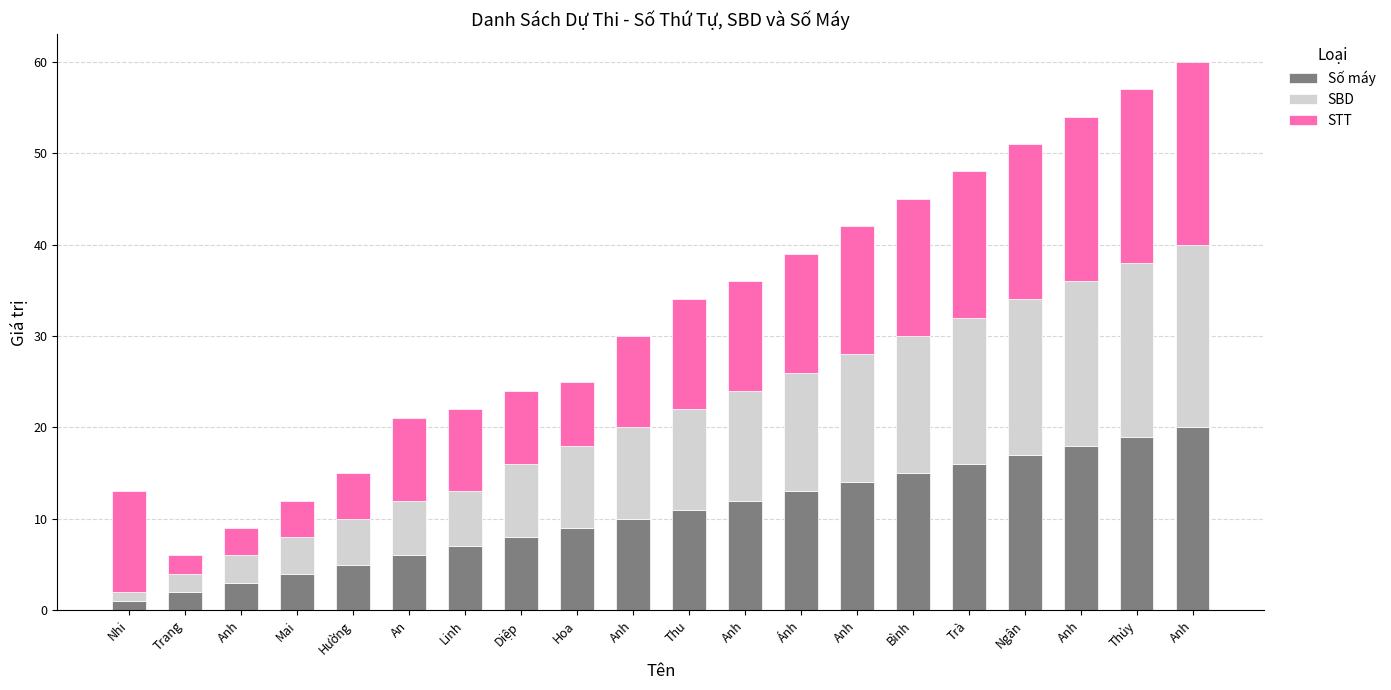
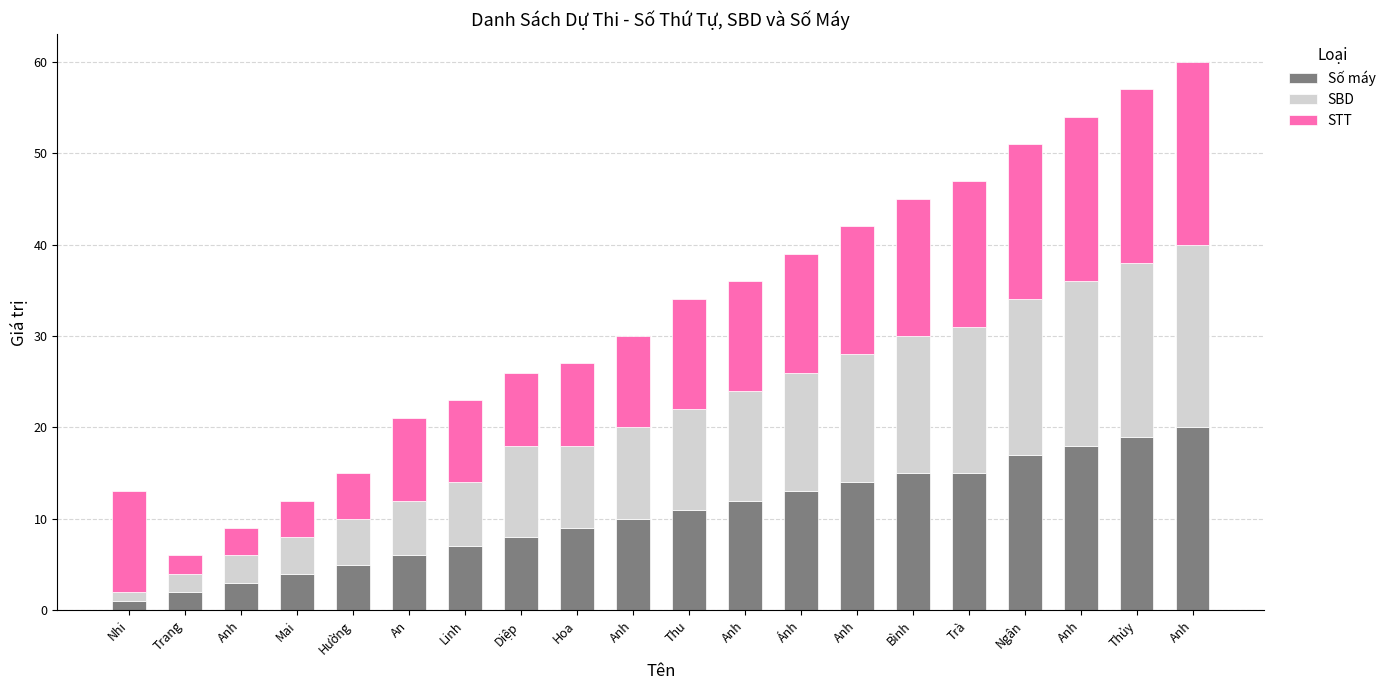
  {
    "Số máy": {
      "Nhi": 1,
      "Trang": 2,
      "Mai": 4,
      "Hường": 5,
      "An": 6,
      "Linh": 7,
      "Diệp": 8,
      "Hoa": 9,
      "Thu": 11,
      "Ánh": 13,
      "Bình": 15,
-     "Trà": 16,
+     "Trà": 15,
      "Ngân": 17,
      "Thủy": 19
    },
    "SBD": {
      "Nhi": 1,
      "Trang": 2,
      "Mai": 4,
      "Hường": 5,
      "An": 6,
-     "Linh": 6,
-     "Diệp": 8,
+     "Linh": 7,
+     "Diệp": 10,
      "Hoa": 9,
      "Thu": 11,
      "Ánh": 13,
      "Bình": 15,
      "Trà": 16,
      "Ngân": 17,
      "Thủy": 19
    },
    "STT": {
      "Nhi": 11,
      "Trang": 2,
      "Mai": 4,
      "Hường": 5,
      "An": 9,
      "Linh": 9,
      "Diệp": 8,
-     "Hoa": 7,
+     "Hoa": 9,
      "Thu": 12,
      "Ánh": 13,
      "Bình": 15,
      "Trà": 16,
      "Ngân": 17,
      "Thủy": 19
    }
  }
